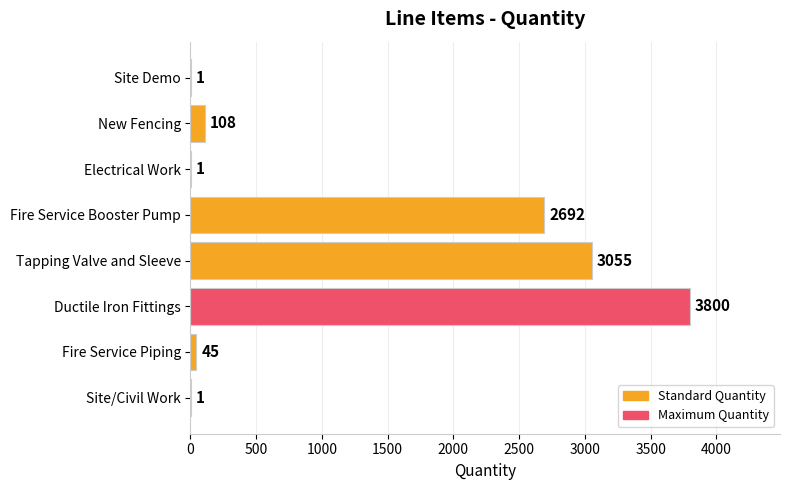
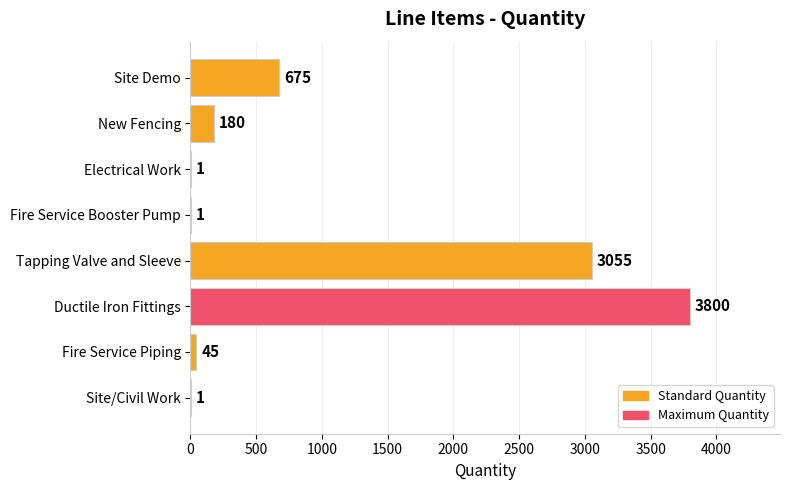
  {
-   "Site Demo": 1,
-   "New Fencing": 108,
+   "Site Demo": 675,
+   "New Fencing": 180,
    "Electrical Work": 1,
-   "Fire Service Booster Pump": 2692,
+   "Fire Service Booster Pump": 1,
    "Tapping Valve and Sleeve": 3055,
    "Ductile Iron Fittings": 3800,
    "Fire Service Piping": 45,
    "Site/Civil Work": 1
  }
